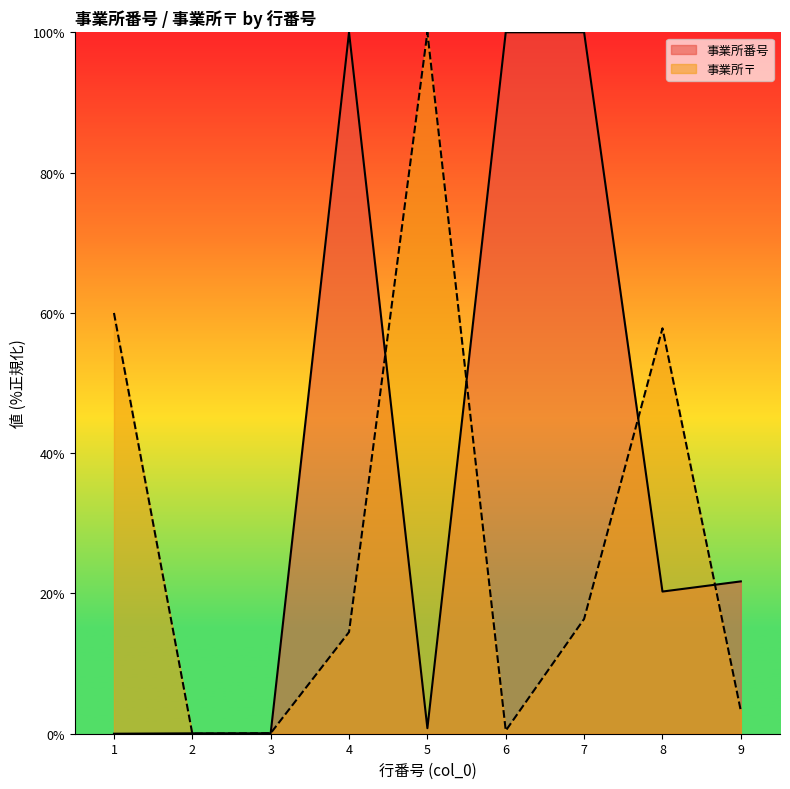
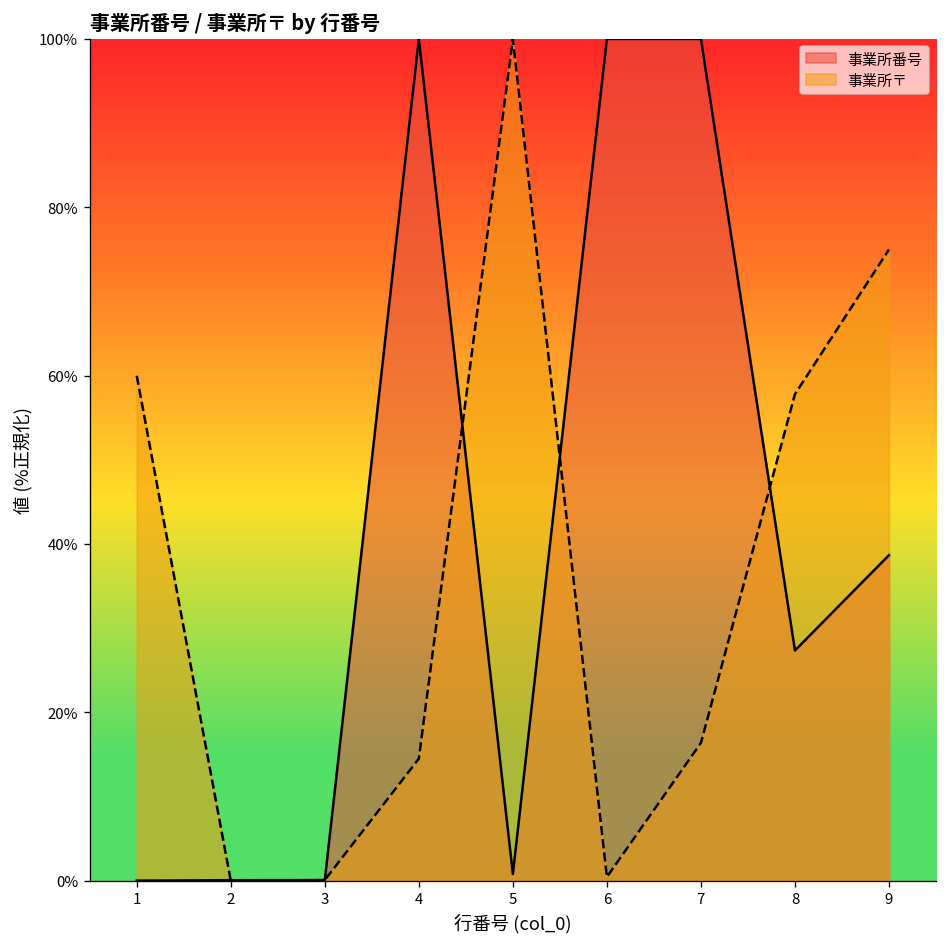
  {
    "事業所番号": {
      "1": "0%",
      "4": "100%",
      "5": "1%",
      "6": "100%",
      "7": "100%",
-     "8": "20%",
-     "9": "22%"
+     "8": "27%",
+     "9": "39%"
    },
    "事業所〒": {
      "1": "60%",
      "4": "14%",
      "5": "100%",
      "6": "0%",
      "7": "16%",
      "8": "58%",
-     "9": "3%"
+     "9": "75%"
    }
  }
